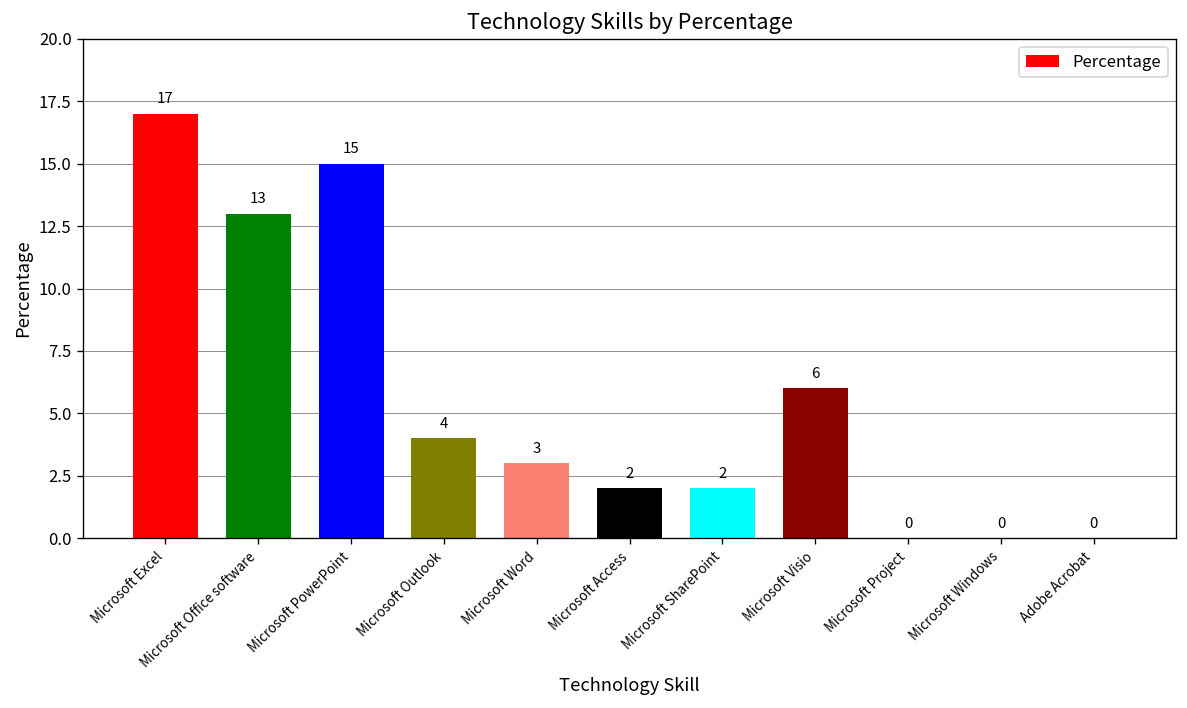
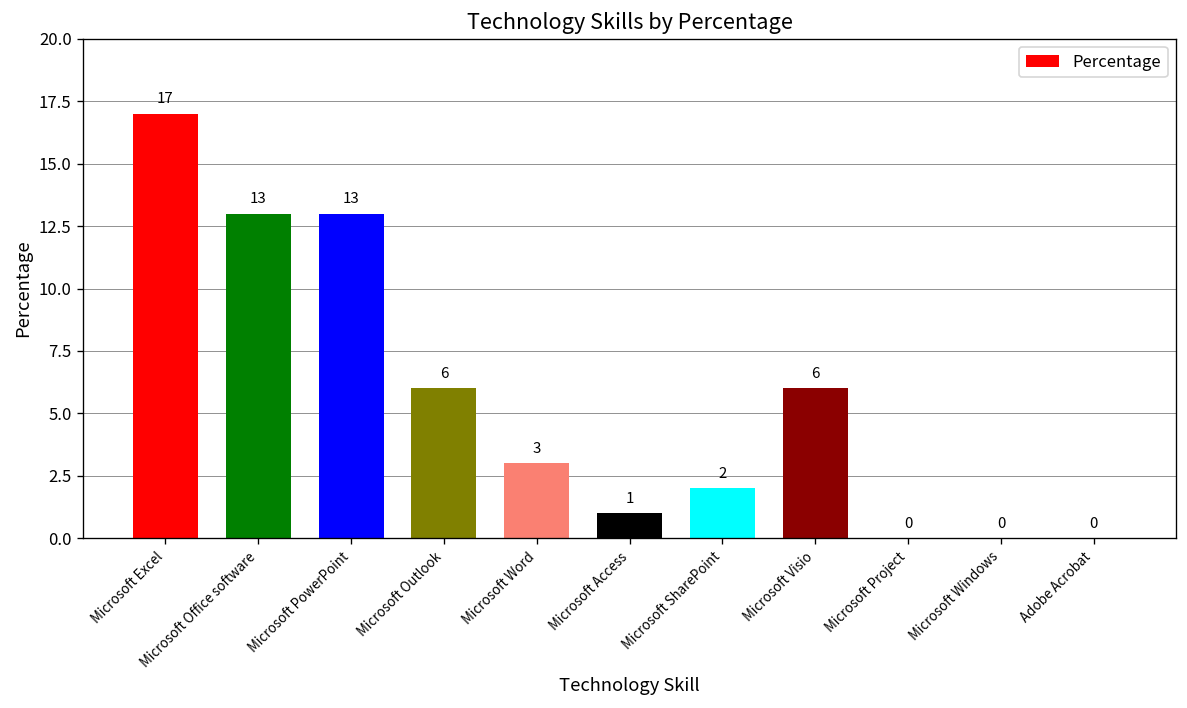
  {
    "Microsoft Excel": 17,
    "Microsoft Office software": 13,
-   "Microsoft PowerPoint": 15,
-   "Microsoft Outlook": 4,
+   "Microsoft PowerPoint": 13,
+   "Microsoft Outlook": 6,
    "Microsoft Word": 3,
-   "Microsoft Access": 2,
+   "Microsoft Access": 1,
    "Microsoft SharePoint": 2,
    "Microsoft Visio": 6,
    "Microsoft Project": 0,
    "Microsoft Windows": 0,
    "Adobe Acrobat": 0
  }
